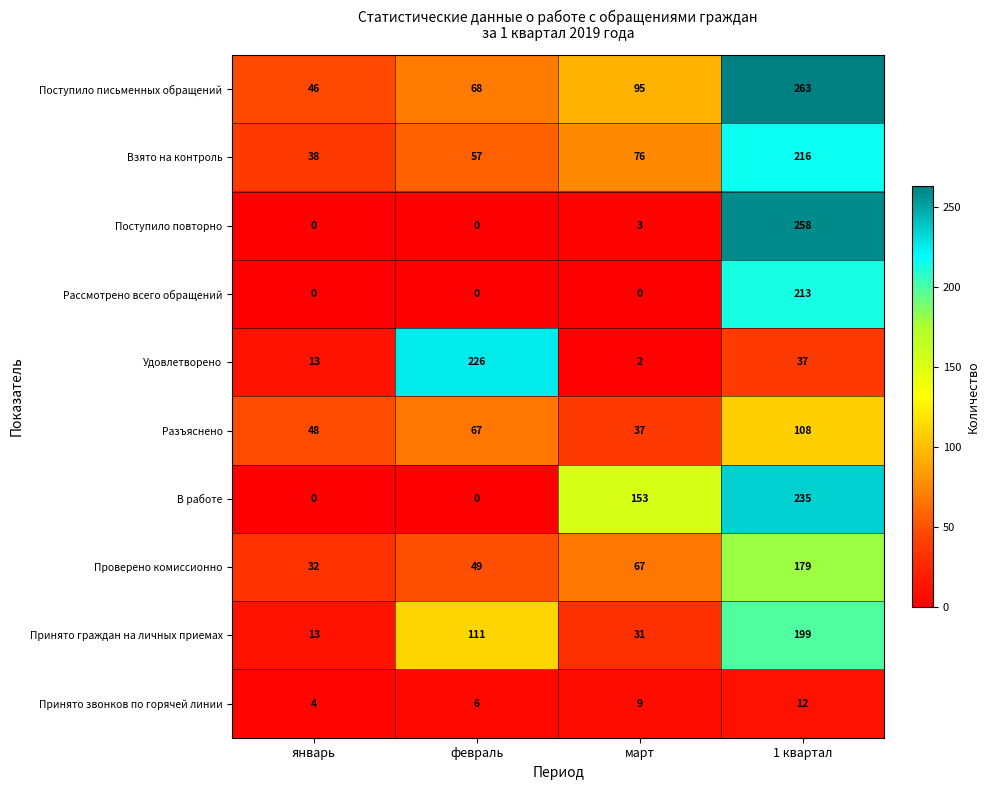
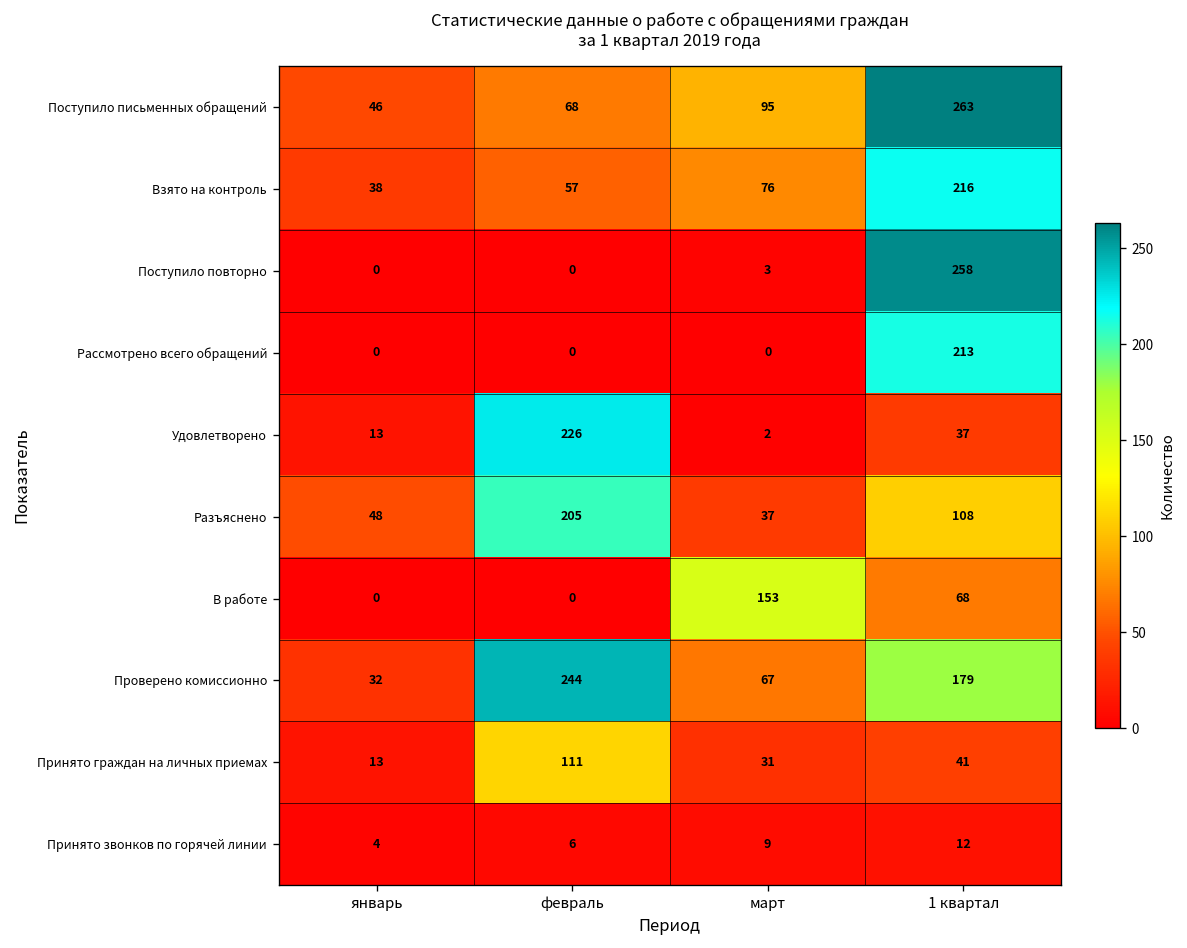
  {
    "Поступило письменных обращений": {
      "январь": 46,
      "февраль": 68,
      "март": 95,
      "1 квартал": 263
    },
    "Взято на контроль": {
      "январь": 38,
      "февраль": 57,
      "март": 76,
      "1 квартал": 216
    },
    "Поступило повторно": {
      "январь": 0,
      "февраль": 0,
      "март": 3,
      "1 квартал": 258
    },
    "Рассмотрено всего обращений": {
      "январь": 0,
      "февраль": 0,
      "март": 0,
      "1 квартал": 213
    },
    "Удовлетворено": {
      "январь": 13,
      "февраль": 226,
      "март": 2,
      "1 квартал": 37
    },
    "Разъяснено": {
      "январь": 48,
-     "февраль": 67,
+     "февраль": 205,
      "март": 37,
      "1 квартал": 108
    },
    "В работе": {
      "январь": 0,
      "февраль": 0,
      "март": 153,
-     "1 квартал": 235
+     "1 квартал": 68
    },
    "Проверено комиссионно": {
      "январь": 32,
-     "февраль": 49,
+     "февраль": 244,
      "март": 67,
      "1 квартал": 179
    },
    "Принято граждан на личных приемах": {
      "январь": 13,
      "февраль": 111,
      "март": 31,
-     "1 квартал": 199
+     "1 квартал": 41
    },
    "Принято звонков по горячей линии": {
      "январь": 4,
      "февраль": 6,
      "март": 9,
      "1 квартал": 12
    }
  }
